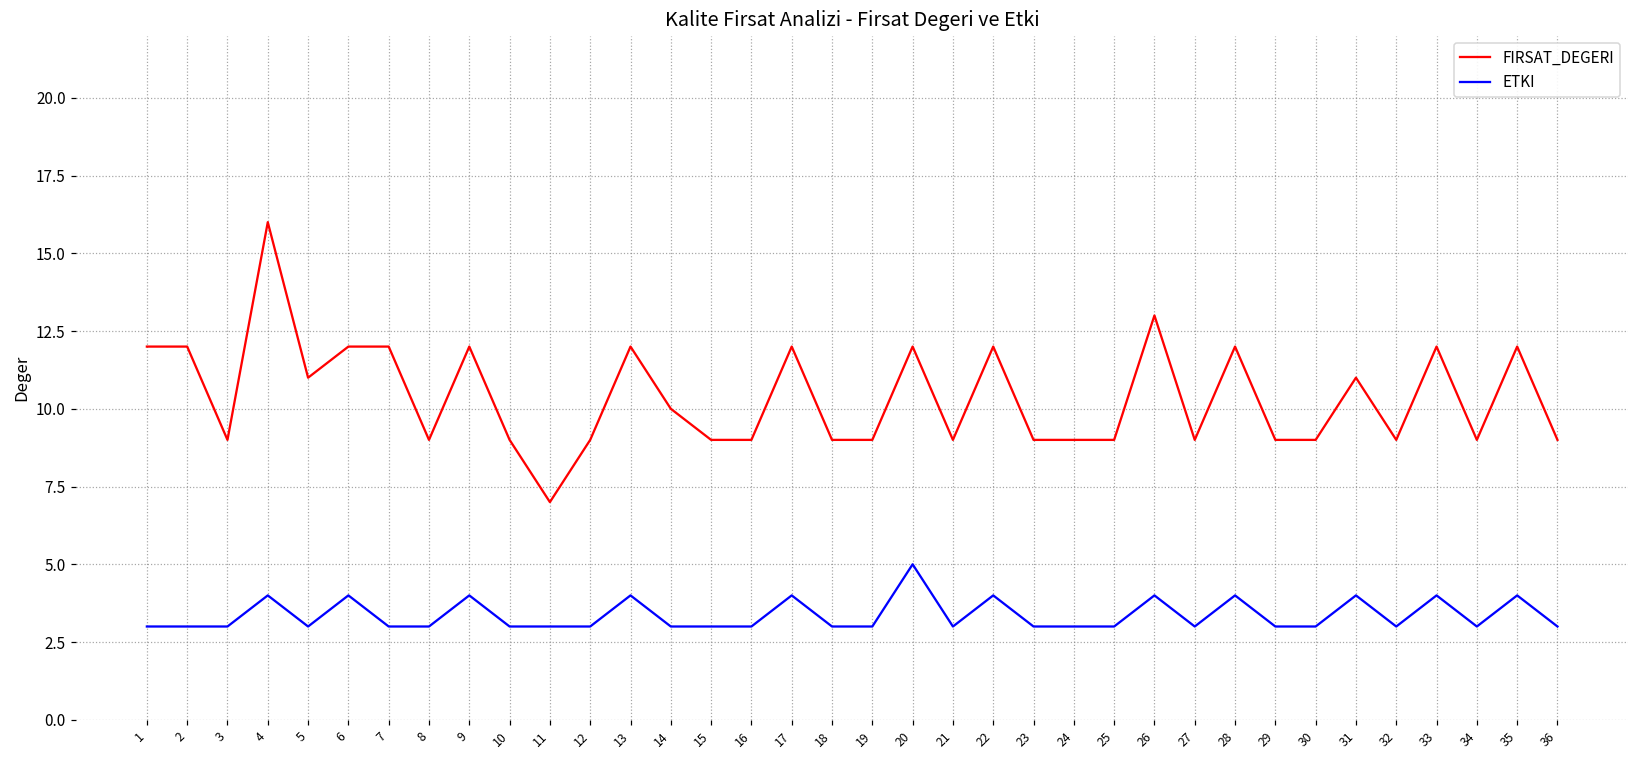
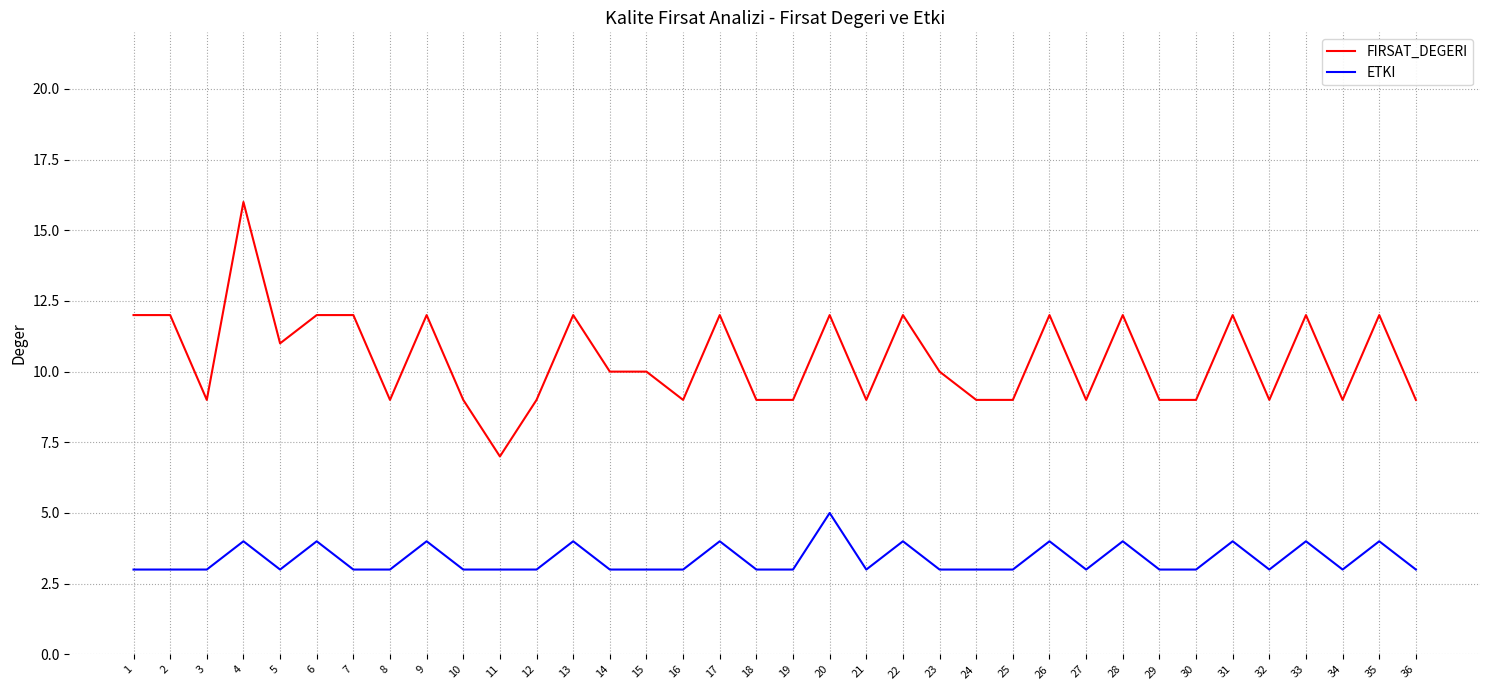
  {
    "FIRSAT_DEGERI": {
      "1": 12,
      "2": 12,
      "3": 9,
      "4": 16,
      "5": 11,
      "6": 12,
      "7": 12,
      "8": 9,
      "9": 12,
      "10": 9,
      "11": 7,
      "12": 9,
      "13": 12,
      "14": 10,
-     "15": 9,
+     "15": 10,
      "16": 9,
      "17": 12,
      "18": 9,
      "19": 9,
      "20": 12,
      "21": 9,
      "22": 12,
-     "23": 9,
+     "23": 10,
      "24": 9,
      "25": 9,
-     "26": 13,
+     "26": 12,
      "27": 9,
      "28": 12,
      "29": 9,
      "30": 9,
-     "31": 11,
+     "31": 12,
      "32": 9,
      "33": 12,
      "34": 9,
      "35": 12,
      "36": 9
    },
    "ETKI": {
      "1": 3,
      "2": 3,
      "3": 3,
      "4": 4,
      "5": 3,
      "6": 4,
      "7": 3,
      "8": 3,
      "9": 4,
      "10": 3,
      "11": 3,
      "12": 3,
      "13": 4,
      "14": 3,
      "15": 3,
      "16": 3,
      "17": 4,
      "18": 3,
      "19": 3,
      "20": 5,
      "21": 3,
      "22": 4,
      "23": 3,
      "24": 3,
      "25": 3,
      "26": 4,
      "27": 3,
      "28": 4,
      "29": 3,
      "30": 3,
      "31": 4,
      "32": 3,
      "33": 4,
      "34": 3,
      "35": 4,
      "36": 3
    }
  }
